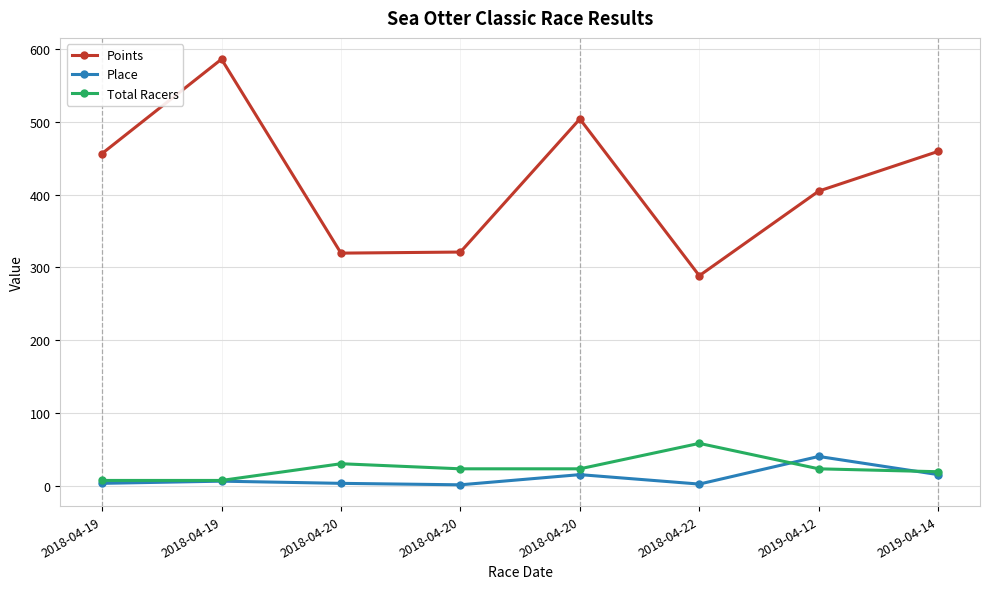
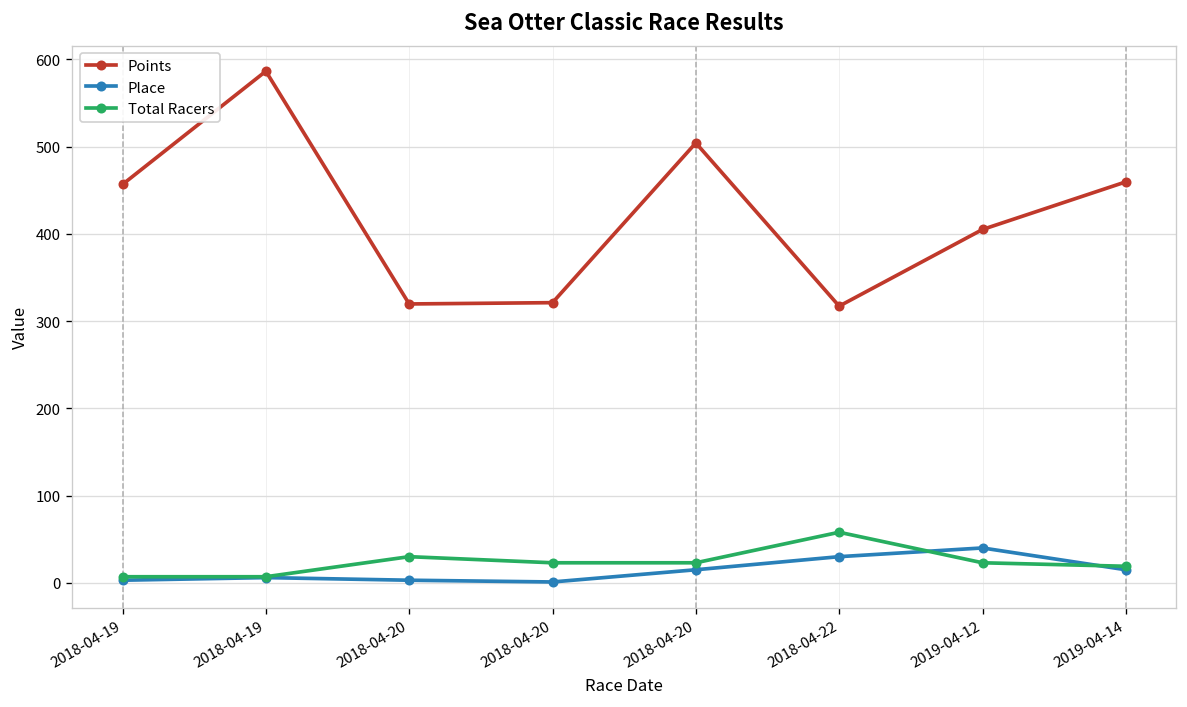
  {
    "Points": {
-     "2018-04-22": 290,
+     "2018-04-22": 320,
      "2019-04-12": 410,
      "2019-04-14": 460
    },
    "Place": {
-     "2018-04-22": 0,
+     "2018-04-22": 30,
      "2019-04-12": 40,
      "2019-04-14": 20
    },
    "Total Racers": {
      "2018-04-22": 60,
      "2019-04-12": 20,
      "2019-04-14": 20
    }
  }
